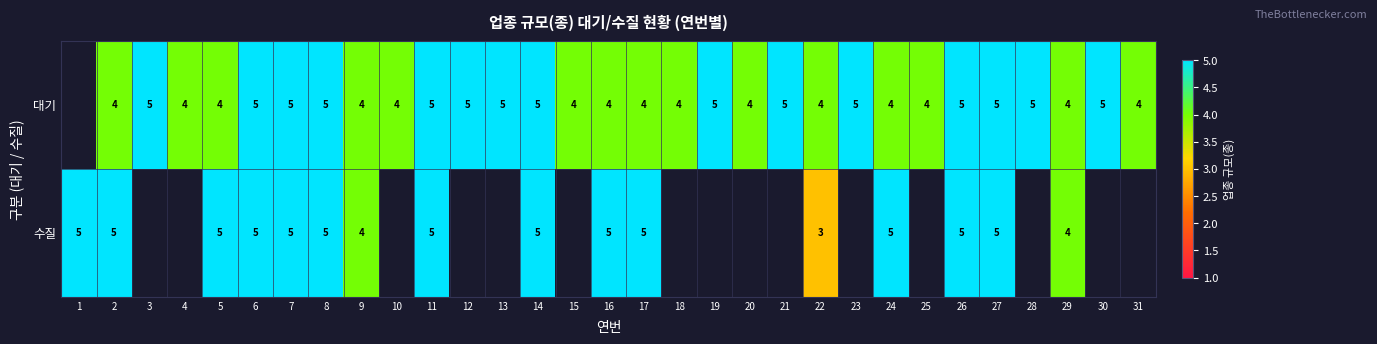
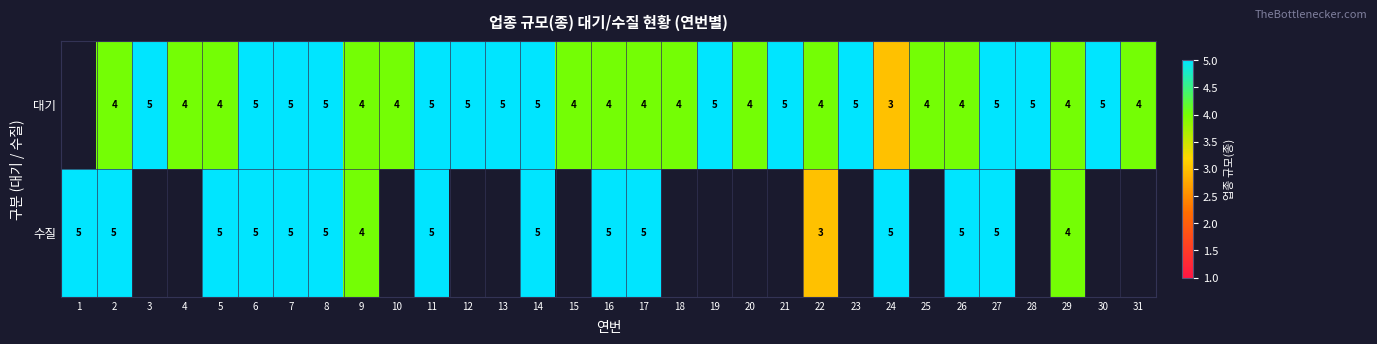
  {
    "대기": {
      "2": 4,
      "3": 5,
      "4": 4,
      "5": 4,
      "6": 5,
      "7": 5,
      "8": 5,
      "9": 4,
      "10": 4,
      "11": 5,
      "12": 5,
      "13": 5,
      "14": 5,
      "15": 4,
      "16": 4,
      "17": 4,
      "18": 4,
      "19": 5,
      "20": 4,
      "21": 5,
      "22": 4,
      "23": 5,
-     "24": 4,
+     "24": 3,
      "25": 4,
-     "26": 5,
+     "26": 4,
      "27": 5,
      "28": 5,
      "29": 4,
      "30": 5,
      "31": 4
    },
    "수질": {
      "1": 5,
      "2": 5,
      "5": 5,
      "6": 5,
      "7": 5,
      "8": 5,
      "9": 4,
      "11": 5,
      "14": 5,
      "16": 5,
      "17": 5,
      "22": 3,
      "24": 5,
      "26": 5,
      "27": 5,
      "29": 4
    }
  }
